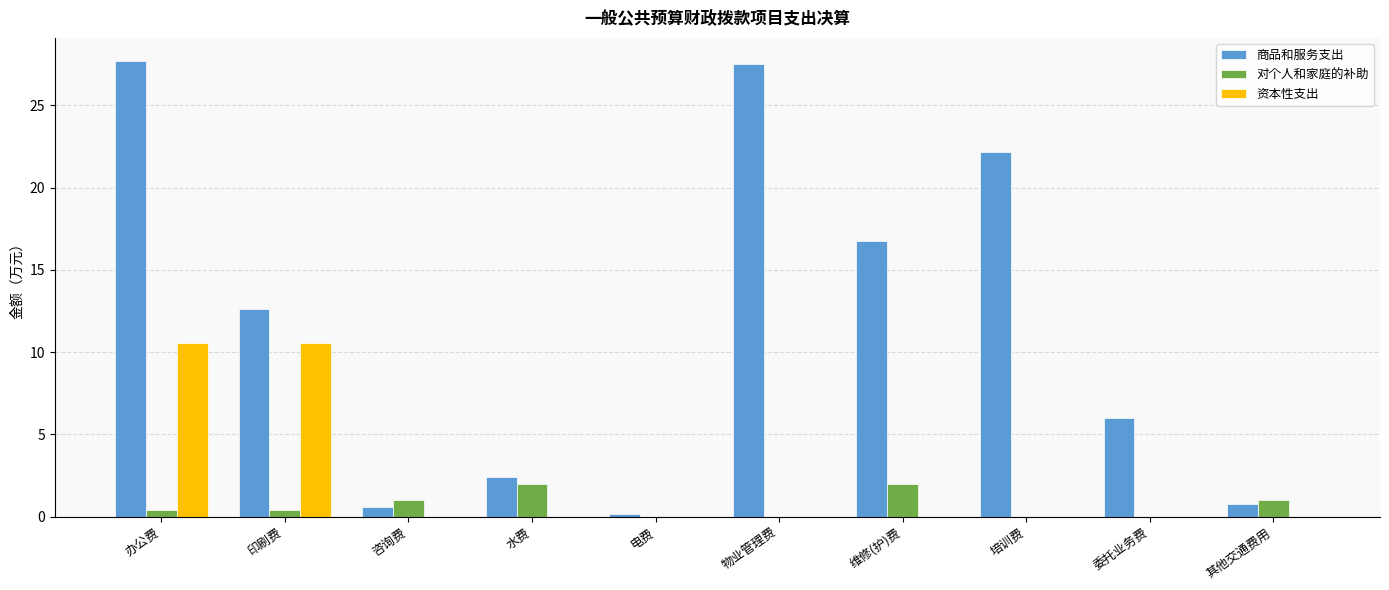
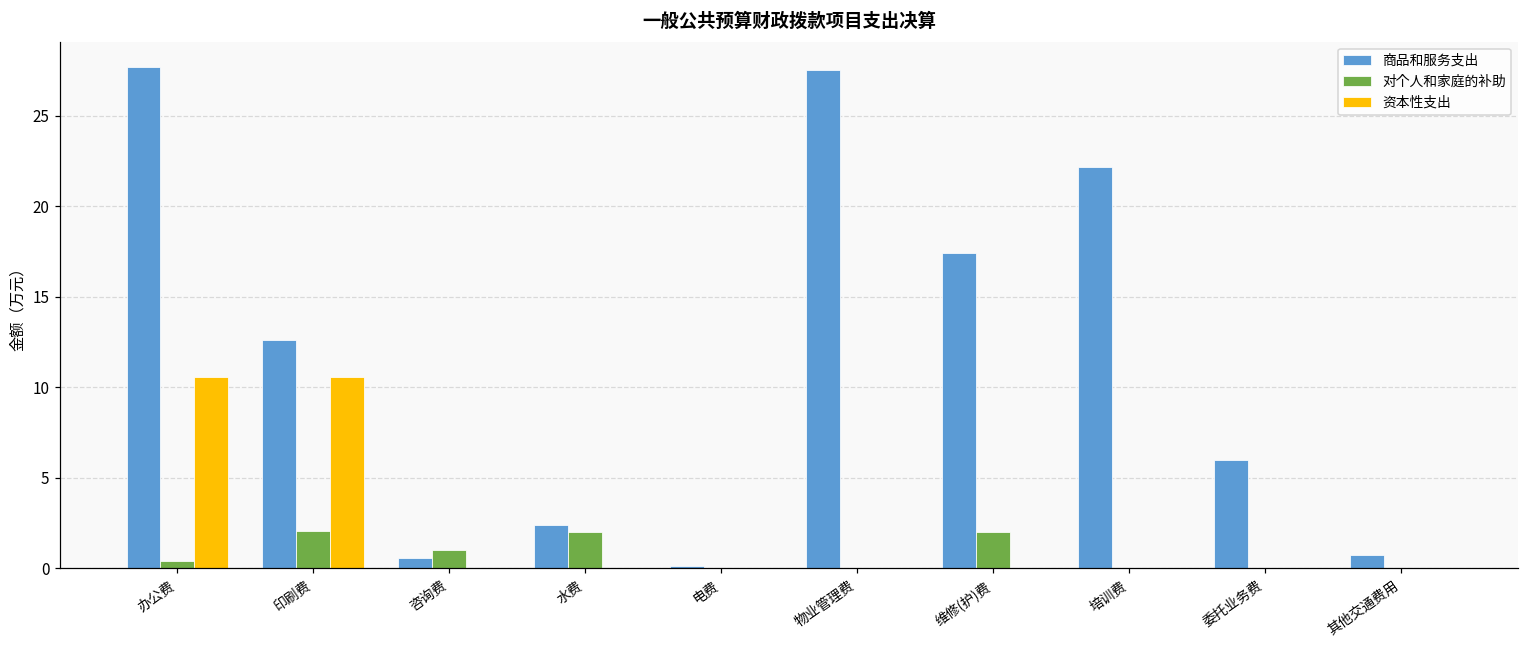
  {
    "商品和服务支出": {
      "办公费": 27.7,
      "印刷费": 12.6,
      "咨询费": 0.6,
      "水费": 2.4,
      "物业管理费": 27.5,
-     "维修(护)费": 16.8,
+     "维修(护)费": 17.4,
      "培训费": 22.2,
      "委托业务费": 6.0,
      "其他交通费用": 0.8
    },
    "对个人和家庭的补助": {
      "办公费": 0.4,
-     "印刷费": 0.4,
+     "印刷费": 2.1,
      "咨询费": 1.0,
      "水费": 2.0,
      "电费": 0.0,
      "物业管理费": 0.0,
      "维修(护)费": 2.0,
      "培训费": 0.0,
      "委托业务费": 0.0,
-     "其他交通费用": 1
+     "其他交通费用": 0
    },
    "资本性支出": {
      "办公费": 10.6,
      "印刷费": 10.6,
      "咨询费": 0.0,
      "水费": 0.0,
      "电费": 0.0,
      "物业管理费": 0.0,
      "维修(护)费": 0.0,
      "培训费": 0.0,
      "委托业务费": 0.0,
      "其他交通费用": 0.0
    }
  }
